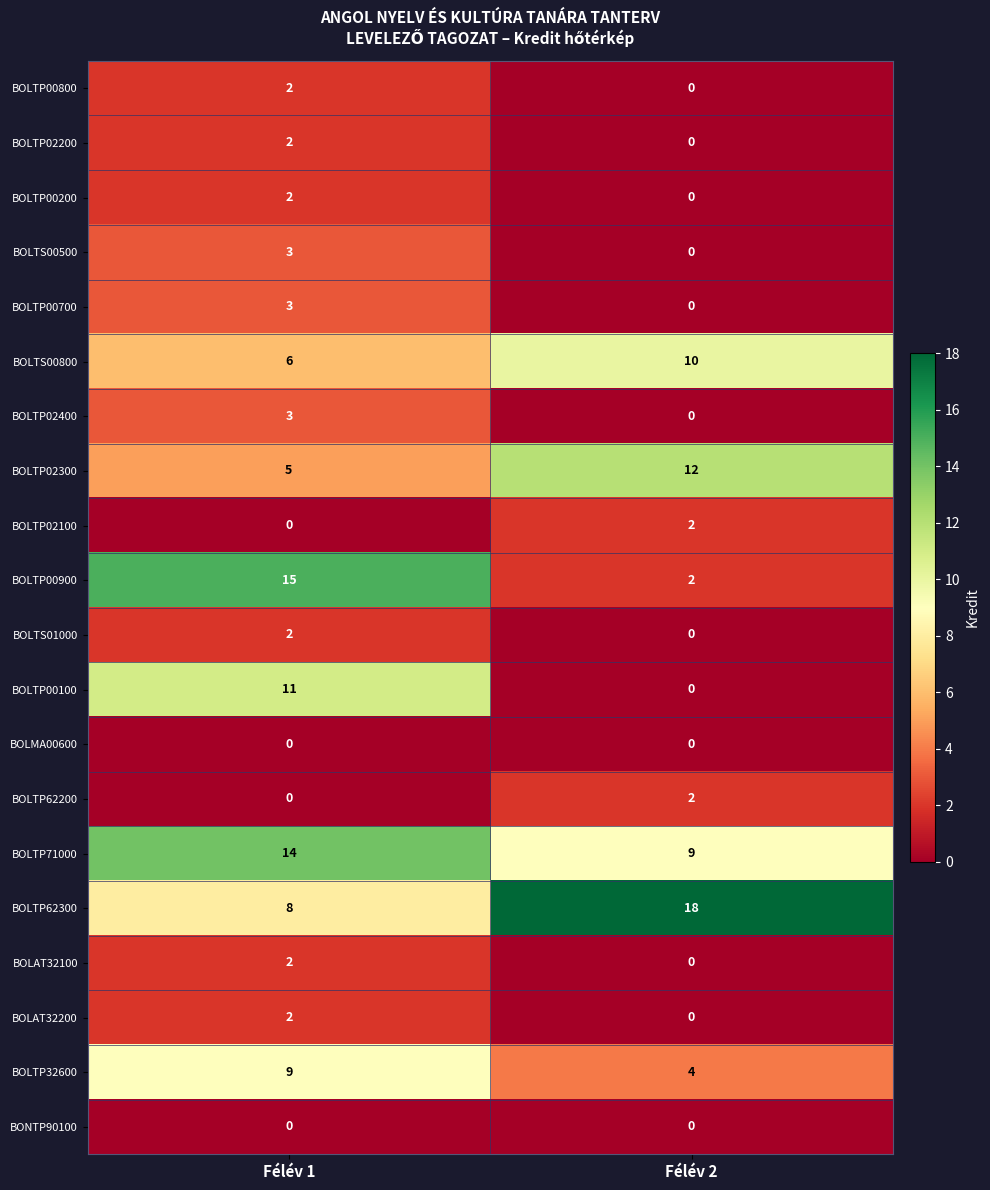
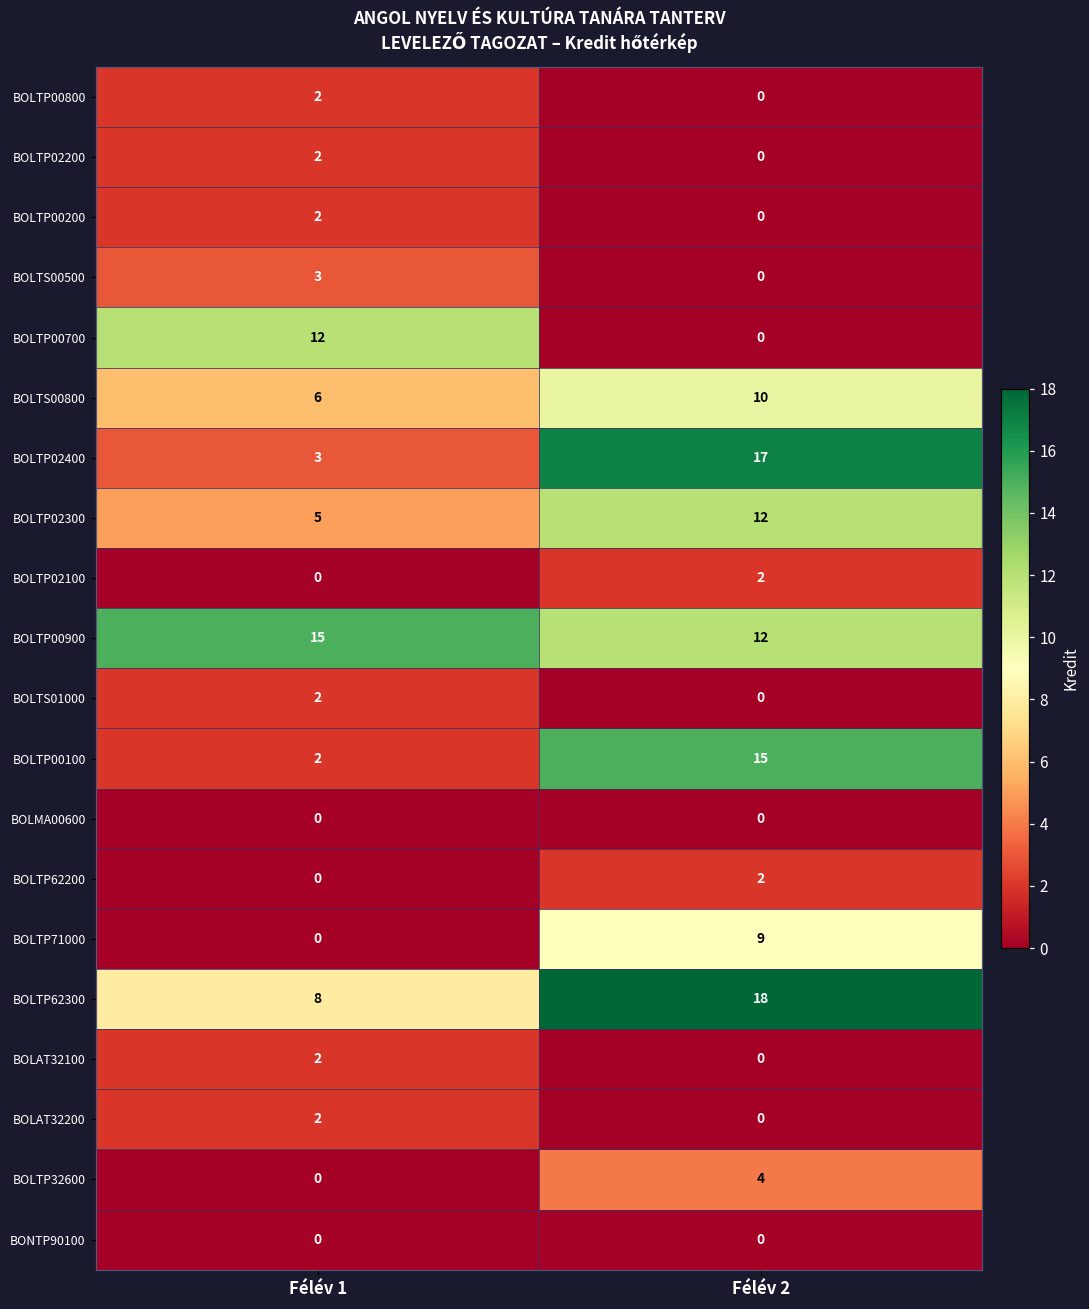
  {
    "BOLTP00800": {
      "Félév 1": 2,
      "Félév 2": 0
    },
    "BOLTP02200": {
      "Félév 1": 2,
      "Félév 2": 0
    },
    "BOLTP00200": {
      "Félév 1": 2,
      "Félév 2": 0
    },
    "BOLTS00500": {
      "Félév 1": 3,
      "Félév 2": 0
    },
    "BOLTP00700": {
-     "Félév 1": 3,
+     "Félév 1": 12,
      "Félév 2": 0
    },
    "BOLTS00800": {
      "Félév 1": 6,
      "Félév 2": 10
    },
    "BOLTP02400": {
      "Félév 1": 3,
-     "Félév 2": 0
+     "Félév 2": 17
    },
    "BOLTP02300": {
      "Félév 1": 5,
      "Félév 2": 12
    },
    "BOLTP02100": {
      "Félév 1": 0,
      "Félév 2": 2
    },
    "BOLTP00900": {
      "Félév 1": 15,
-     "Félév 2": 2
+     "Félév 2": 12
    },
    "BOLTS01000": {
      "Félév 1": 2,
      "Félév 2": 0
    },
    "BOLTP00100": {
-     "Félév 1": 11,
-     "Félév 2": 0
+     "Félév 1": 2,
+     "Félév 2": 15
    },
    "BOLMA00600": {
      "Félév 1": 0,
      "Félév 2": 0
    },
    "BOLTP62200": {
      "Félév 1": 0,
      "Félév 2": 2
    },
    "BOLTP71000": {
-     "Félév 1": 14,
+     "Félév 1": 0,
      "Félév 2": 9
    },
    "BOLTP62300": {
      "Félév 1": 8,
      "Félév 2": 18
    },
    "BOLAT32100": {
      "Félév 1": 2,
      "Félév 2": 0
    },
    "BOLAT32200": {
      "Félév 1": 2,
      "Félév 2": 0
    },
    "BOLTP32600": {
-     "Félév 1": 9,
+     "Félév 1": 0,
      "Félév 2": 4
    },
    "BONTP90100": {
      "Félév 1": 0,
      "Félév 2": 0
    }
  }
